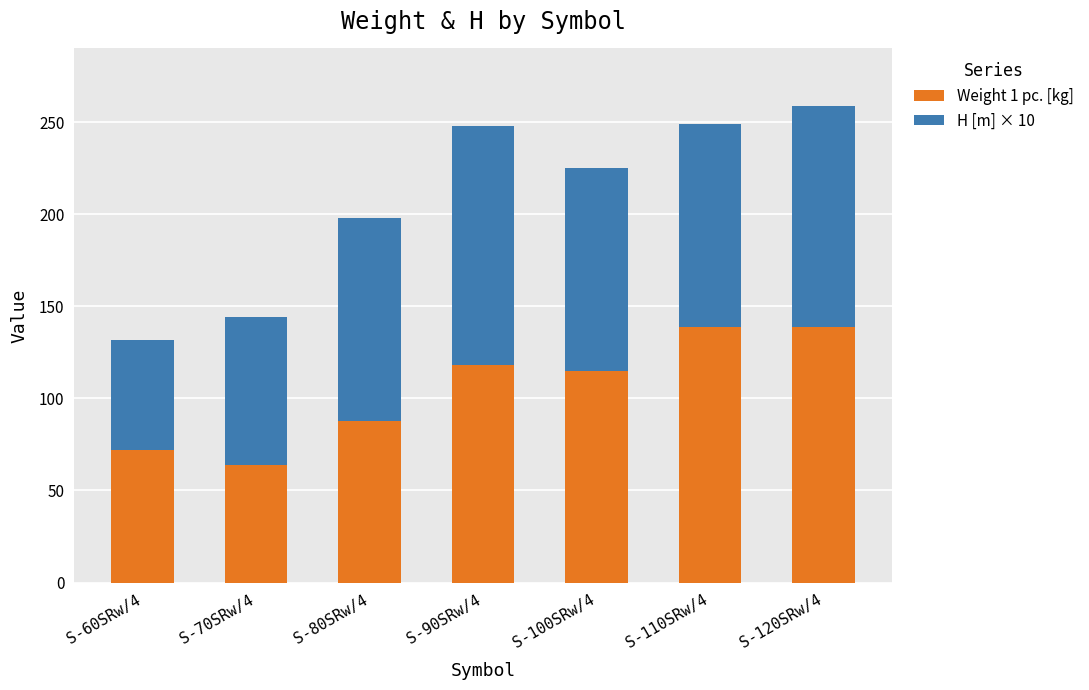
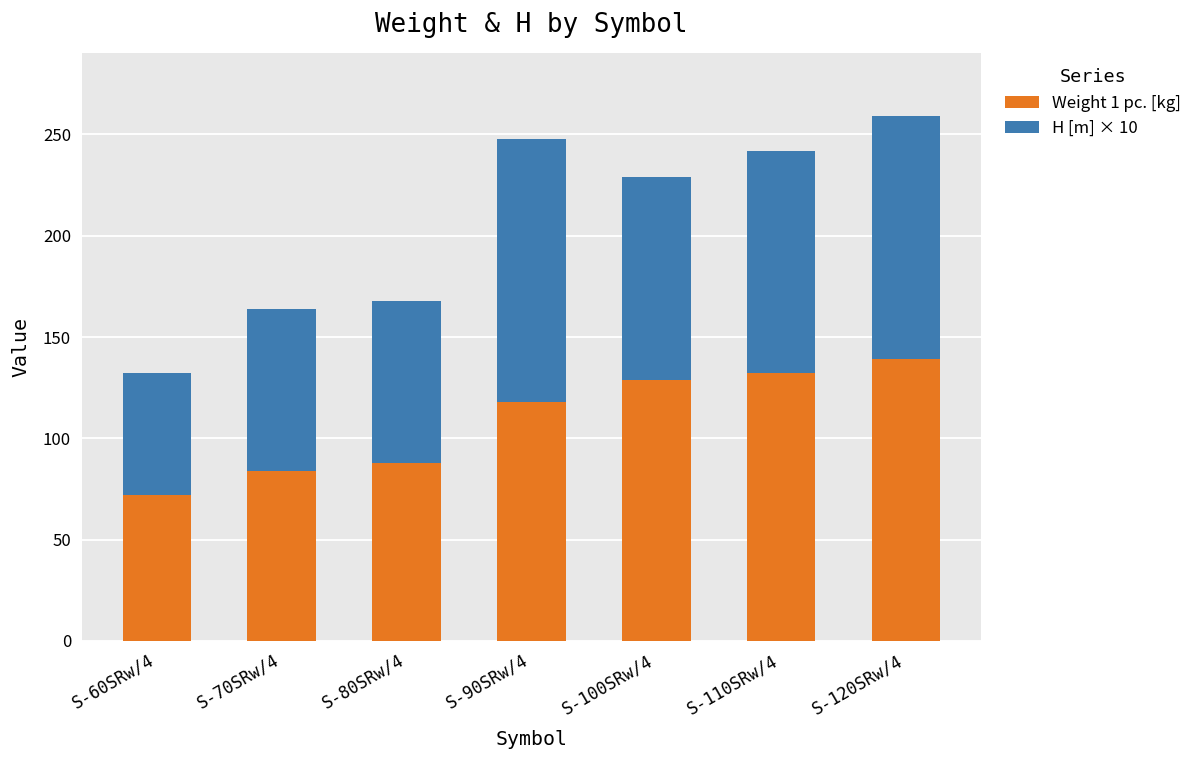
  {
    "Weight 1 pc. [kg]": {
      "S-60SRw/4": 72,
-     "S-70SRw/4": 64,
+     "S-70SRw/4": 84,
      "S-80SRw/4": 88,
      "S-90SRw/4": 118,
-     "S-100SRw/4": 115,
-     "S-110SRw/4": 139,
+     "S-100SRw/4": 129,
+     "S-110SRw/4": 132,
      "S-120SRw/4": 139
    },
    "H [m] × 10": {
      "S-60SRw/4": 60,
      "S-70SRw/4": 80,
-     "S-80SRw/4": 110,
+     "S-80SRw/4": 80,
      "S-90SRw/4": 130,
-     "S-100SRw/4": 110,
+     "S-100SRw/4": 100,
      "S-110SRw/4": 110,
      "S-120SRw/4": 120
    }
  }
